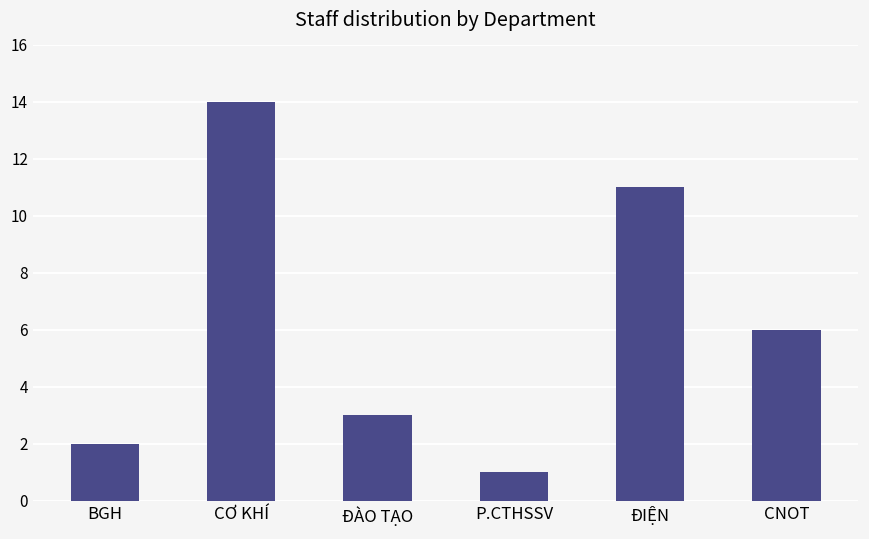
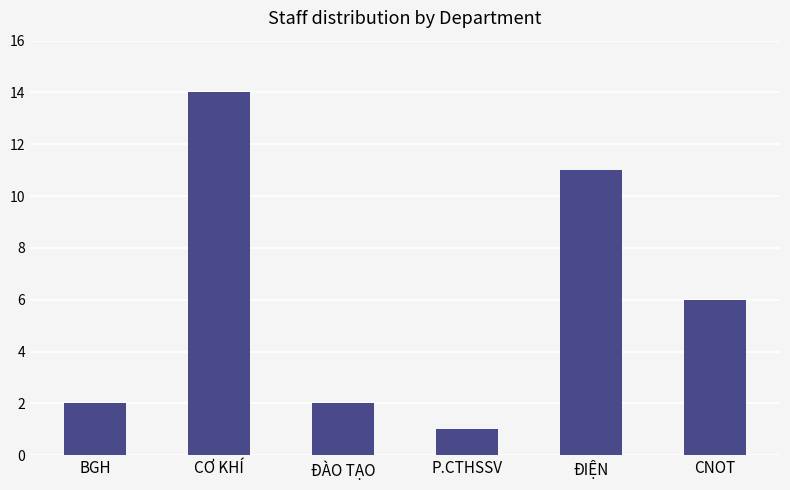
  {
    "BGH": 2,
    "CƠ KHÍ": 14,
-   "ĐÀO TẠO": 3,
+   "ĐÀO TẠO": 2,
    "P.CTHSSV": 1,
    "ĐIỆN": 11,
    "CNOT": 6
  }
